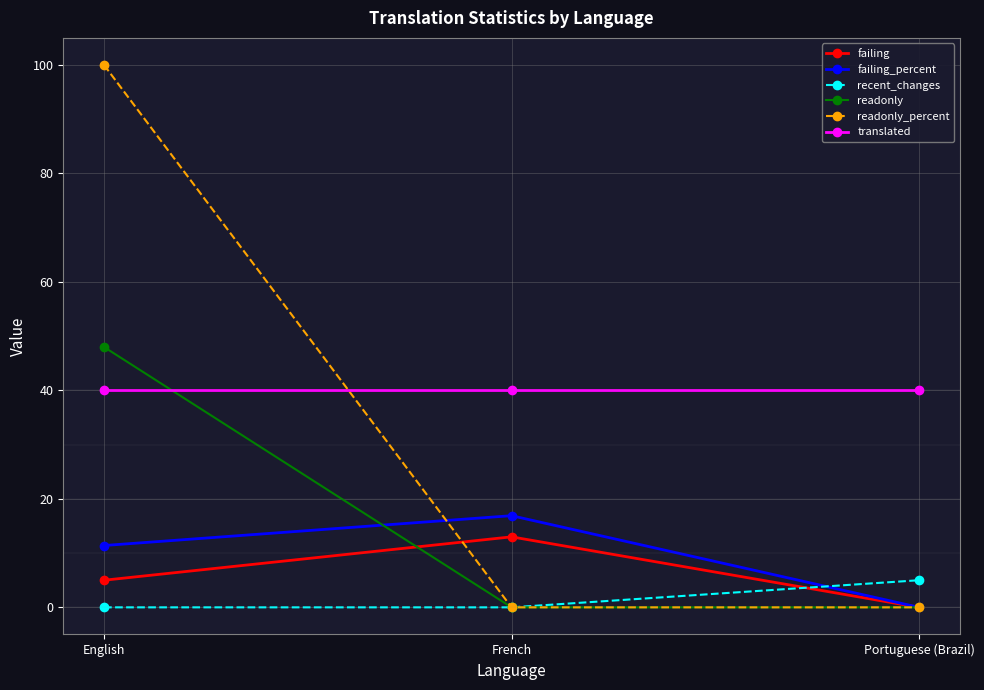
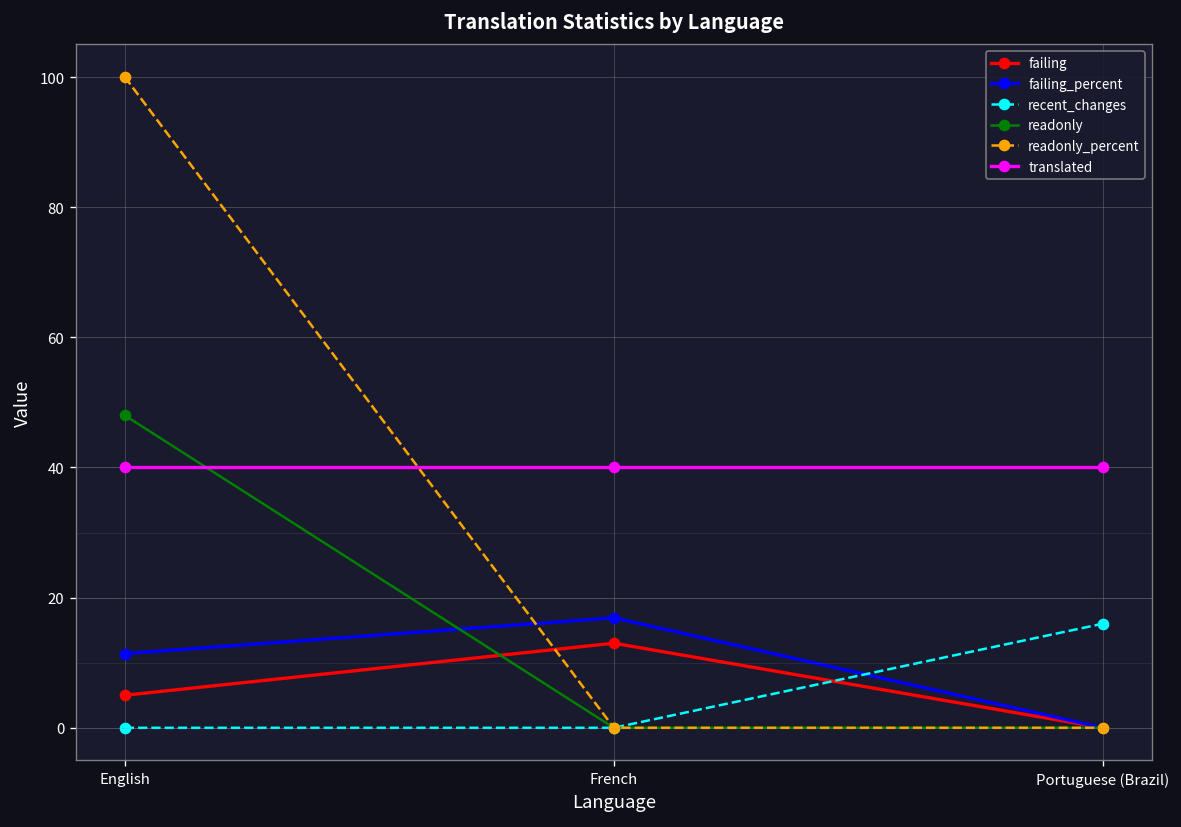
  {
    "failing": {
      "English": 5,
      "French": 13
    },
    "failing_percent": {
      "English": 11,
      "French": 17
    },
    "recent_changes": {
      "English": 0,
-     "Portuguese (Brazil)": 5
+     "Portuguese (Brazil)": 16
    },
    "readonly": {
      "English": 48
    },
    "readonly_percent": {
      "English": 100
    },
    "translated": {
      "English": 40,
      "French": 40,
      "Portuguese (Brazil)": 40
    }
  }
